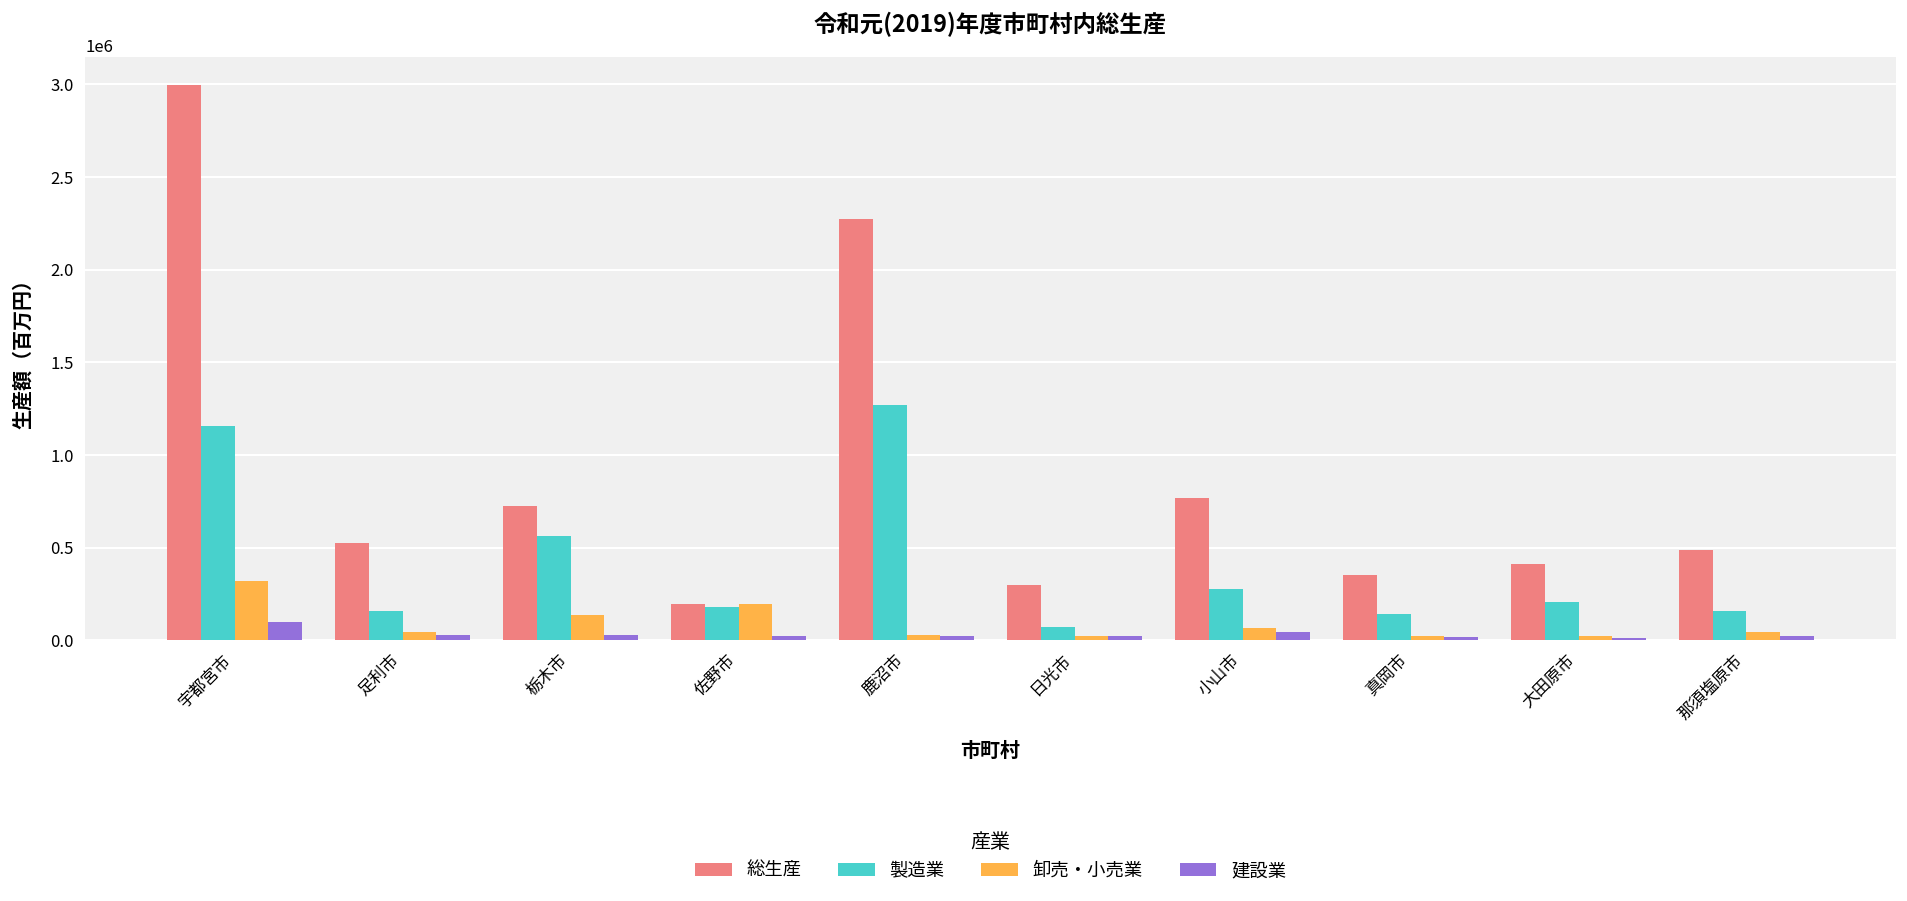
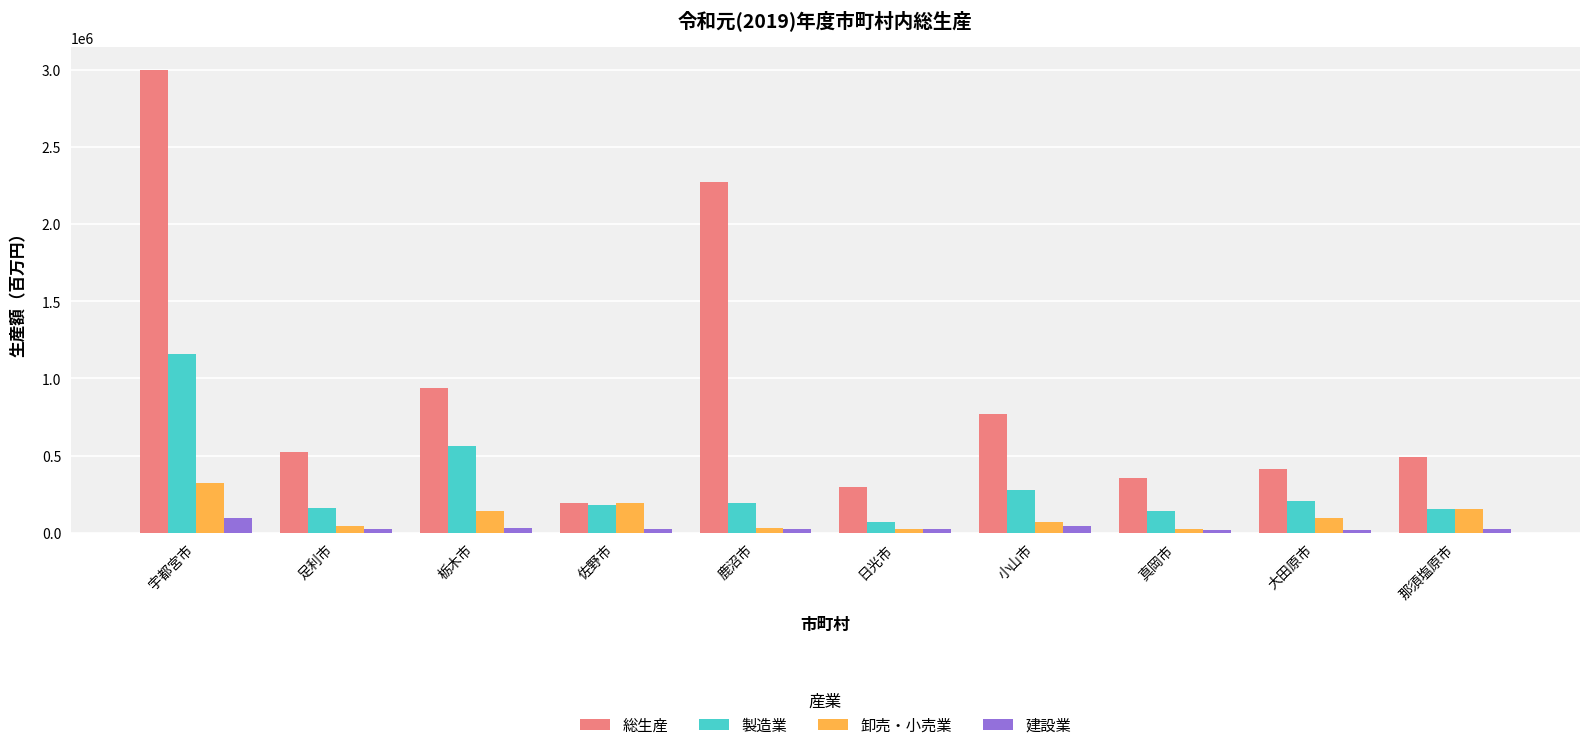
  {
    "総生産": {
      "宇都宮市": 3000000,
      "足利市": 530000,
-     "栃木市": 720000,
+     "栃木市": 940000,
      "佐野市": 190000,
      "鹿沼市": 2270000,
      "日光市": 300000,
      "小山市": 770000,
      "真岡市": 350000,
      "大田原市": 410000,
      "那須塩原市": 490000
    },
    "製造業": {
      "宇都宮市": 1160000,
      "足利市": 160000,
      "栃木市": 560000,
      "佐野市": 180000,
-     "鹿沼市": 1270000,
+     "鹿沼市": 190000,
      "日光市": 70000,
      "小山市": 280000,
      "真岡市": 140000,
      "大田原市": 210000,
      "那須塩原市": 160000
    },
    "卸売・小売業": {
      "宇都宮市": 320000,
      "足利市": 50000,
      "栃木市": 140000,
      "佐野市": 190000,
      "鹿沼市": 30000,
      "日光市": 20000,
      "小山市": 70000,
      "真岡市": 20000,
-     "大田原市": 20000,
-     "那須塩原市": 40000
+     "大田原市": 90000,
+     "那須塩原市": 150000
    },
    "建設業": {
      "宇都宮市": 100000,
      "足利市": 30000,
      "栃木市": 30000,
      "佐野市": 20000,
      "鹿沼市": 20000,
      "日光市": 20000,
      "小山市": 40000,
      "那須塩原市": 20000
    }
  }
